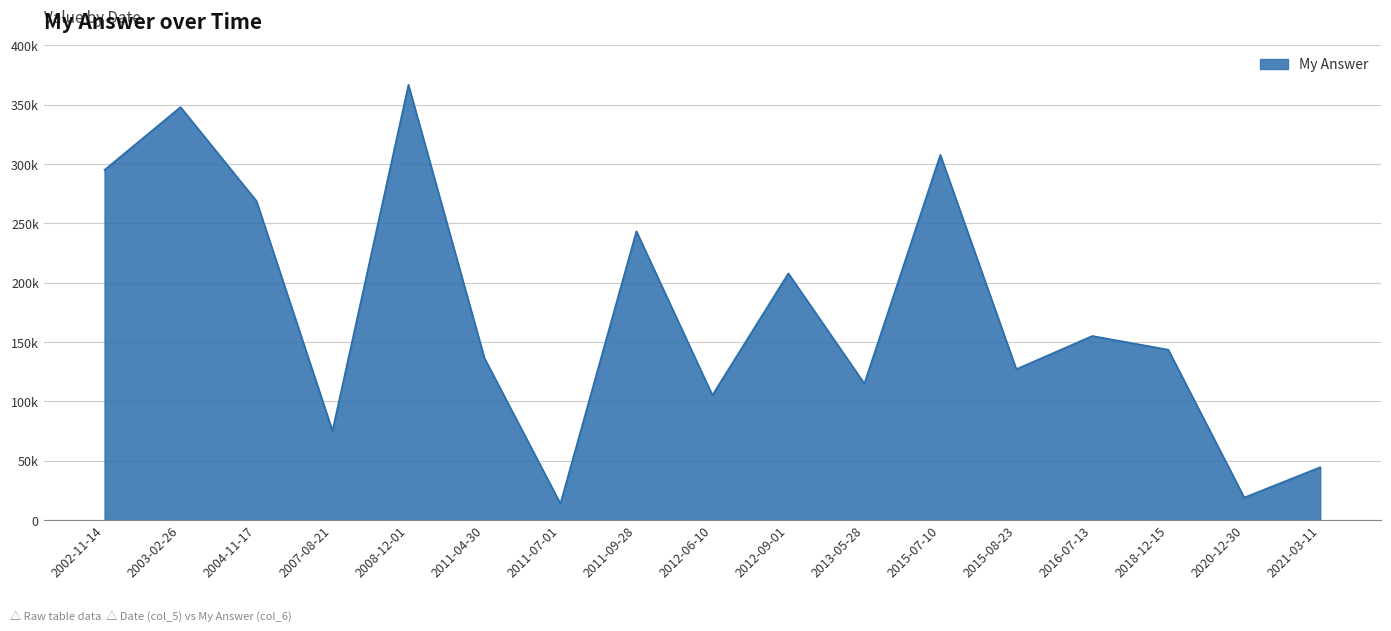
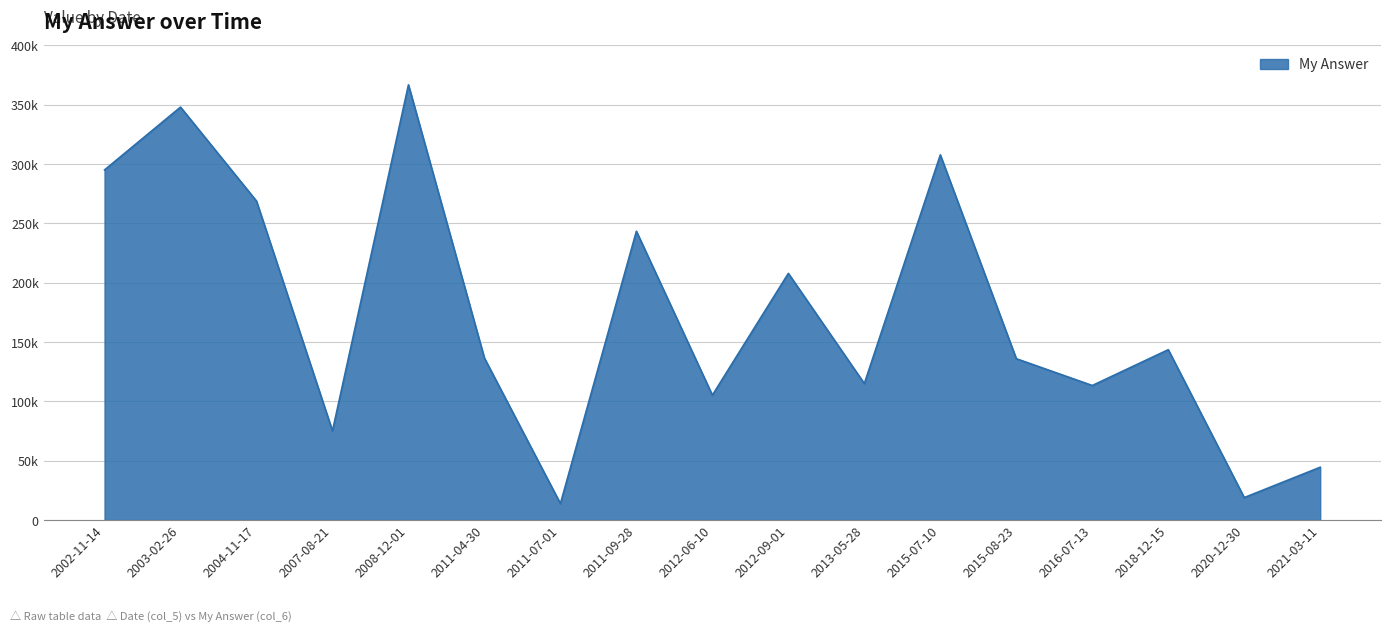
  {
    "2002-11-14": 295000,
    "2003-02-26": 348000,
    "2004-11-17": 269000,
    "2007-08-21": 75000,
    "2008-12-01": 367000,
    "2011-04-30": 136000,
    "2011-07-01": 14000,
    "2011-09-28": 243000,
    "2012-06-10": 105000,
    "2012-09-01": 208000,
    "2013-05-28": 115000,
    "2015-07-10": 308000,
-   "2015-08-23": 127000,
-   "2016-07-13": 155000,
+   "2015-08-23": 136000,
+   "2016-07-13": 113000,
    "2018-12-15": 144000,
    "2020-12-30": 19000,
    "2021-03-11": 45000
  }
